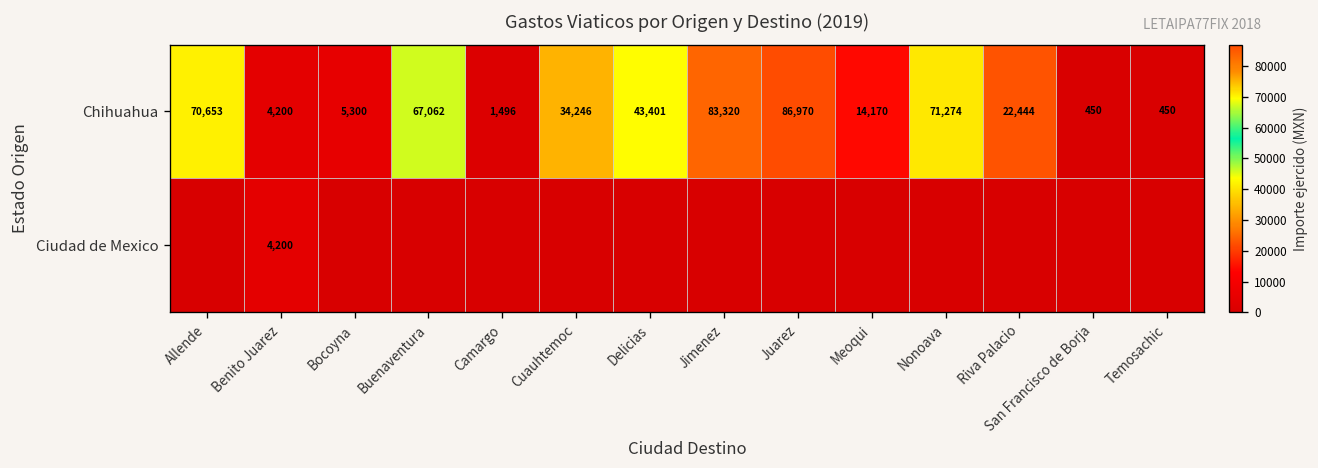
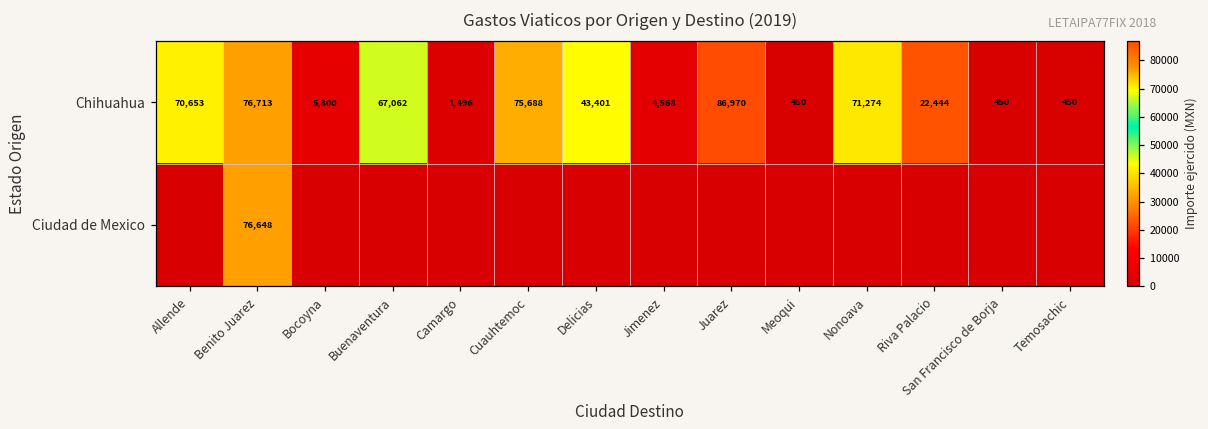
  {
    "Chihuahua": {
      "Allende": "70,653",
-     "Benito Juarez": "4,200",
+     "Benito Juarez": "76,713",
      "Bocoyna": "5,300",
      "Buenaventura": "67,062",
      "Camargo": "1,496",
-     "Cuauhtemoc": "34,246",
+     "Cuauhtemoc": "75,688",
      "Delicias": "43,401",
-     "Jimenez": "83,320",
+     "Jimenez": "4,568",
      "Juarez": "86,970",
-     "Meoqui": "14,170",
+     "Meoqui": "450",
      "Nonoava": "71,274",
      "Riva Palacio": "22,444",
      "San Francisco de Borja": "450",
      "Temosachic": "450"
    },
    "Ciudad de Mexico": {
-     "Benito Juarez": "4,200"
+     "Benito Juarez": "76,648"
    }
  }
